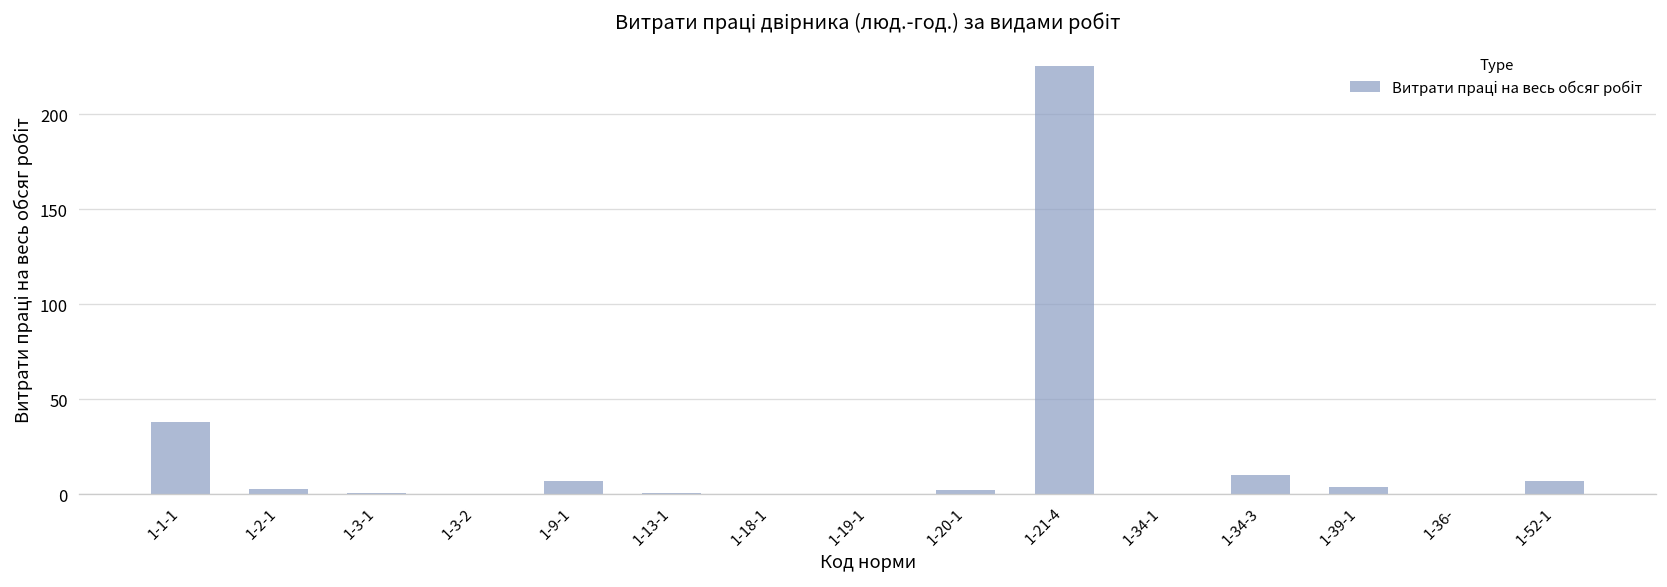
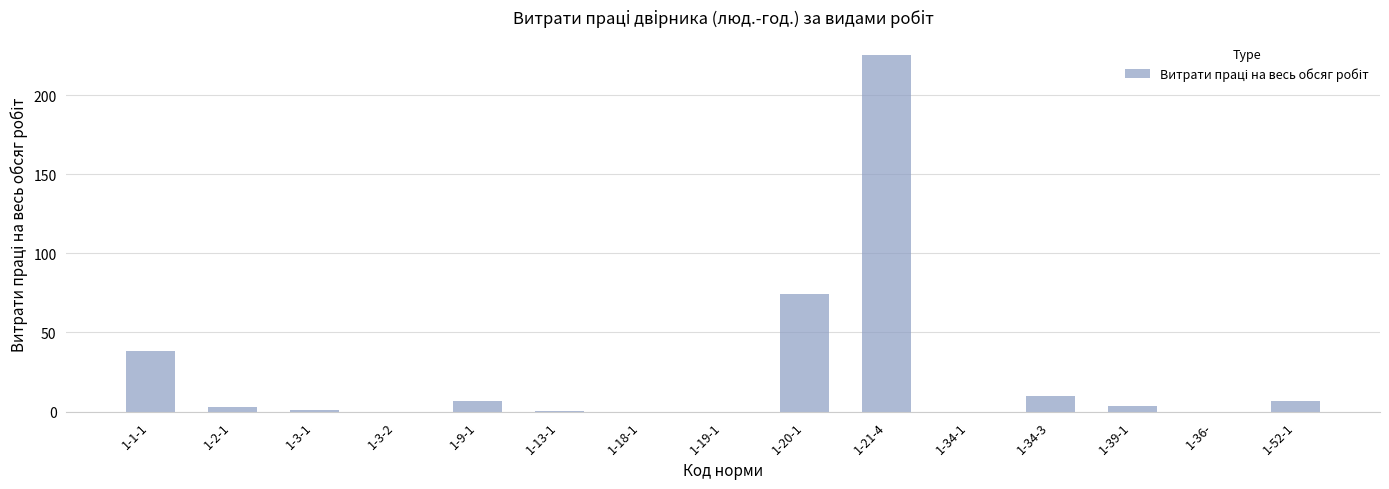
  {
    "1-1-1": 38,
    "1-2-1": 3,
    "1-3-2": 0,
    "1-9-1": 7,
    "1-18-1": 0,
    "1-19-1": 0,
-   "1-20-1": 2,
+   "1-20-1": 74,
    "1-21-4": 226,
    "1-34-1": 0,
    "1-34-3": 10,
    "1-39-1": 4,
    "1-36-": 0,
    "1-52-1": 7
  }
